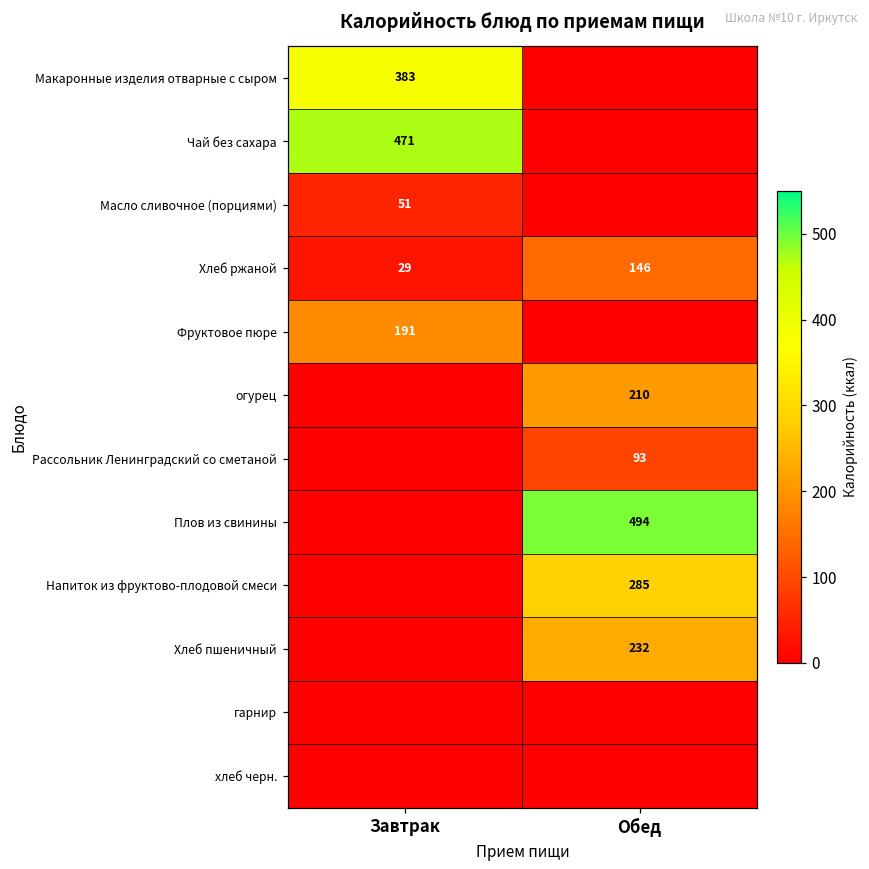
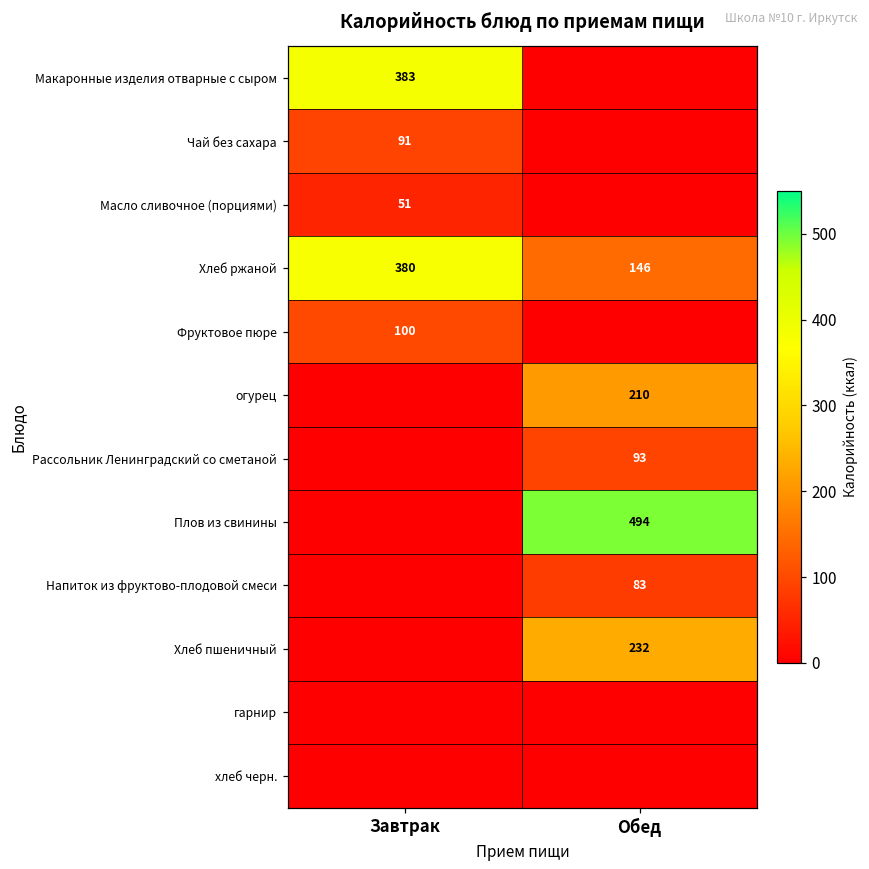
  {
    "Макаронные изделия отварные с сыром": {
      "Завтрак": 383
    },
    "Чай без сахара": {
-     "Завтрак": 471
+     "Завтрак": 91
    },
    "Масло сливочное (порциями)": {
      "Завтрак": 51
    },
    "Хлеб ржаной": {
-     "Завтрак": 29,
+     "Завтрак": 380,
      "Обед": 146
    },
    "Фруктовое пюре": {
-     "Завтрак": 191
+     "Завтрак": 100
    },
    "огурец": {
      "Обед": 210
    },
    "Рассольник Ленинградский со сметаной": {
      "Обед": 93
    },
    "Плов из свинины": {
      "Обед": 494
    },
    "Напиток из фруктово-плодовой смеси": {
-     "Обед": 285
+     "Обед": 83
    },
    "Хлеб пшеничный": {
      "Обед": 232
    }
  }
